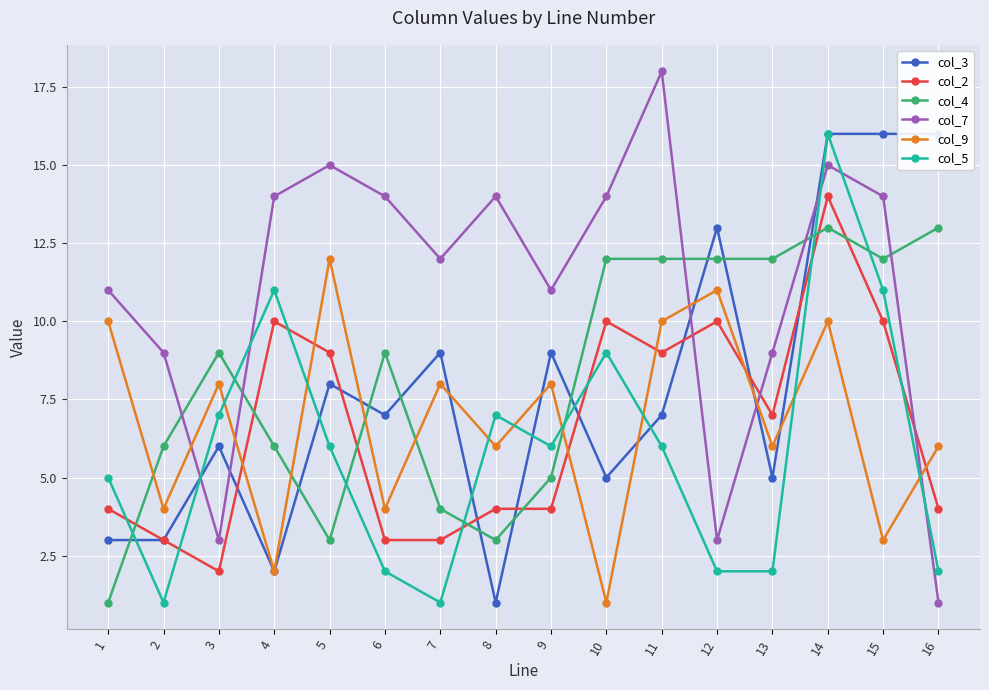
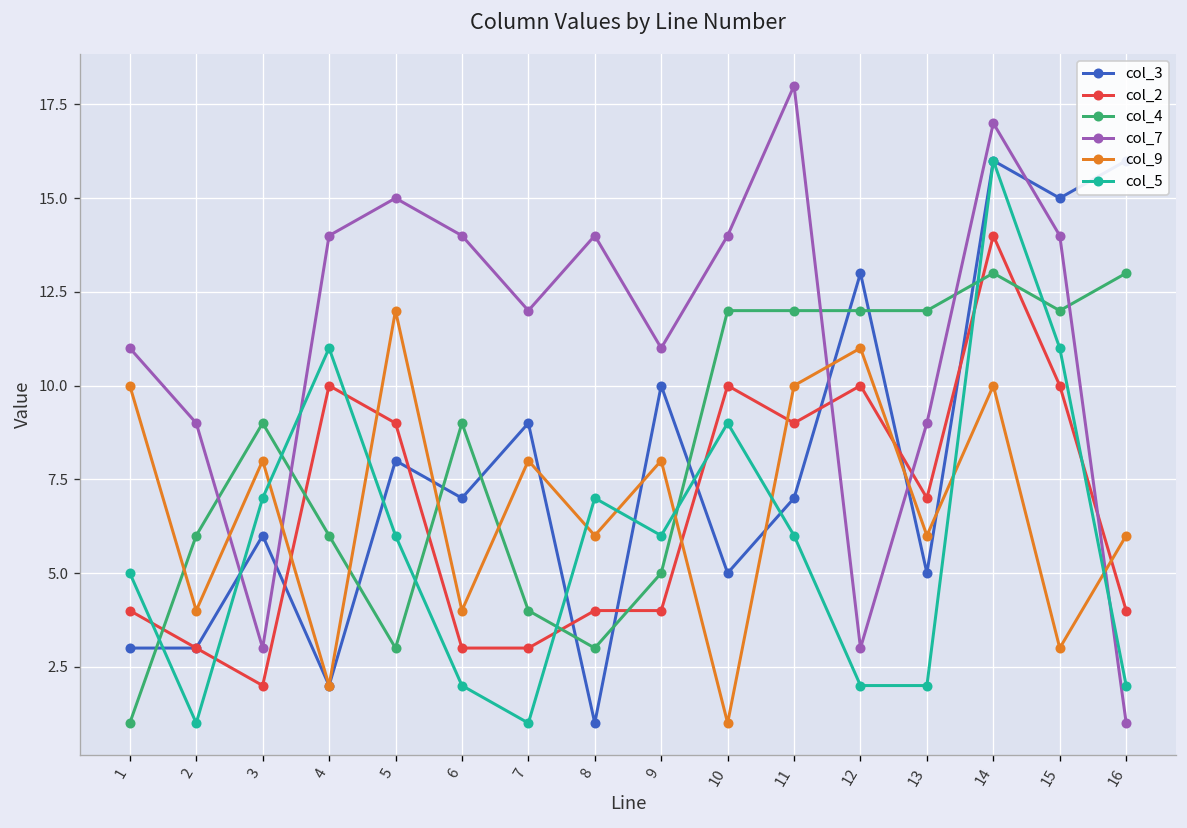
  {
    "col_3": {
      "1": 3,
      "3": 6,
      "5": 8,
      "6": 7,
      "7": 9,
      "8": 1,
-     "9": 9,
+     "9": 10,
      "10": 5,
      "11": 7,
      "12": 13,
      "13": 5,
-     "15": 16
+     "15": 15
    },
    "col_2": {
      "1": 4,
      "3": 2,
      "4": 10,
      "5": 9,
      "6": 3,
      "7": 3,
      "8": 4,
      "9": 4,
      "10": 10,
      "11": 9,
      "12": 10,
      "13": 7,
      "14": 14,
      "15": 10,
      "16": 4
    },
    "col_7": {
      "1": 11,
      "2": 9,
      "3": 3,
      "4": 14,
      "5": 15,
      "6": 14,
      "7": 12,
      "8": 14,
      "9": 11,
      "10": 14,
      "11": 18,
      "12": 3,
      "13": 9,
-     "14": 15,
+     "14": 17,
      "15": 14,
      "16": 1
    },
    "col_9": {
      "1": 10,
      "2": 4,
      "3": 8,
      "5": 12,
      "6": 4,
      "7": 8,
      "8": 6,
      "9": 8,
      "10": 1,
      "11": 10,
      "12": 11,
      "13": 6,
      "14": 10,
      "15": 3,
      "16": 6
    }
  }
